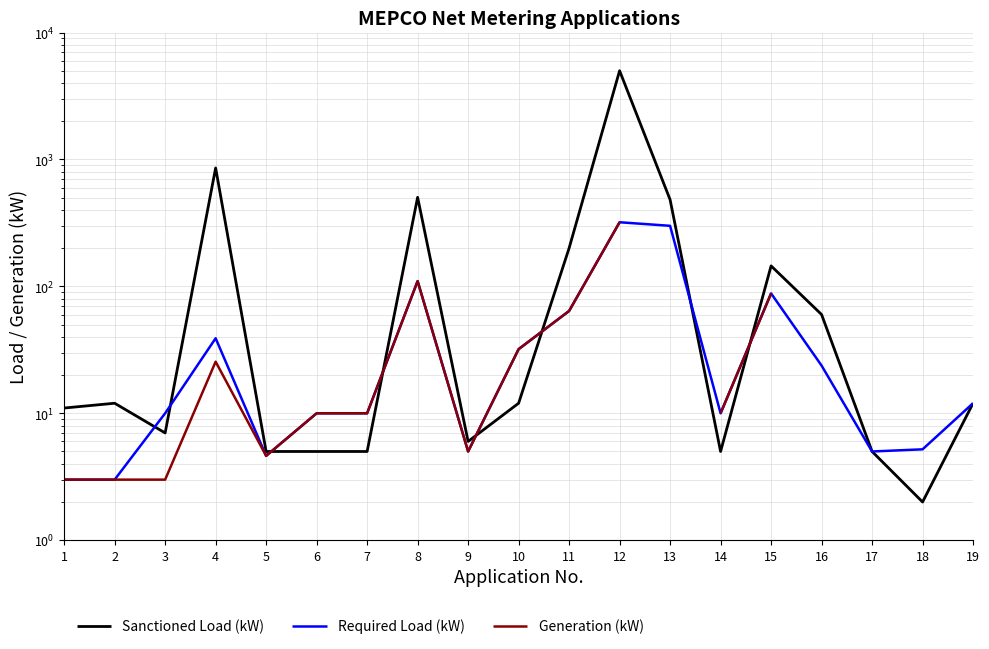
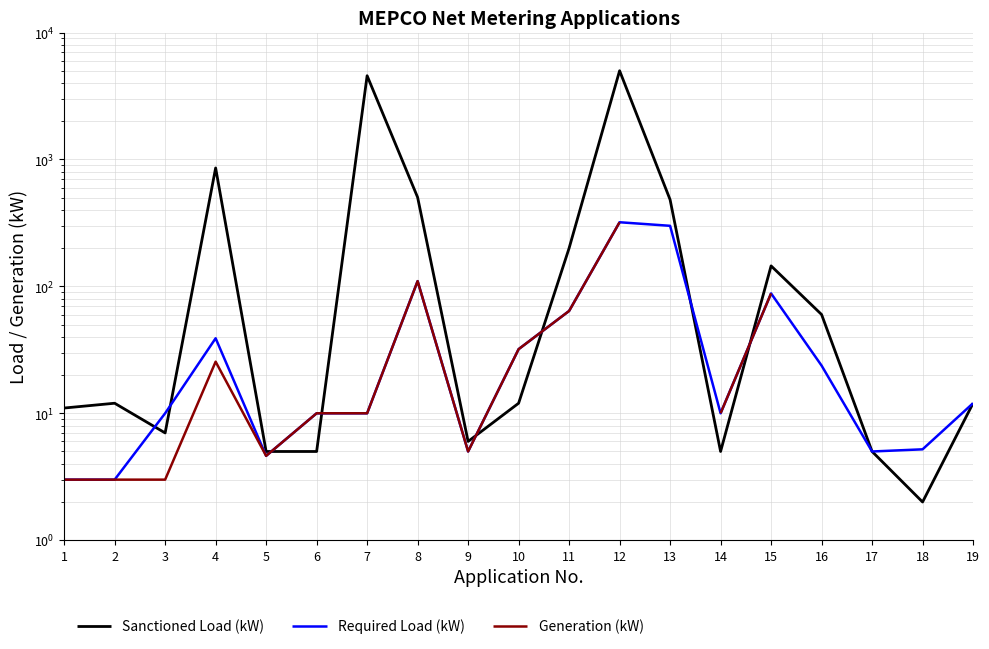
  {
    "Sanctioned Load (kW)": {
      "1": 11,
      "2": 12,
      "3": 7,
      "4": 900,
      "5": 5,
      "6": 5,
-     "7": 5,
+     "7": 4600,
      "8": 500,
      "9": 6,
      "10": 12,
      "11": 200,
      "12": 5000,
      "13": 480,
      "14": 5,
      "15": 150,
      "16": 60,
      "18": 2
    },
    "Required Load (kW)": {
      "3": 10,
      "4": 39,
      "13": 300,
      "16": 24,
      "18": 5
    },
    "Generation (kW)": {
      "3": 3,
      "4": 26
    }
  }
